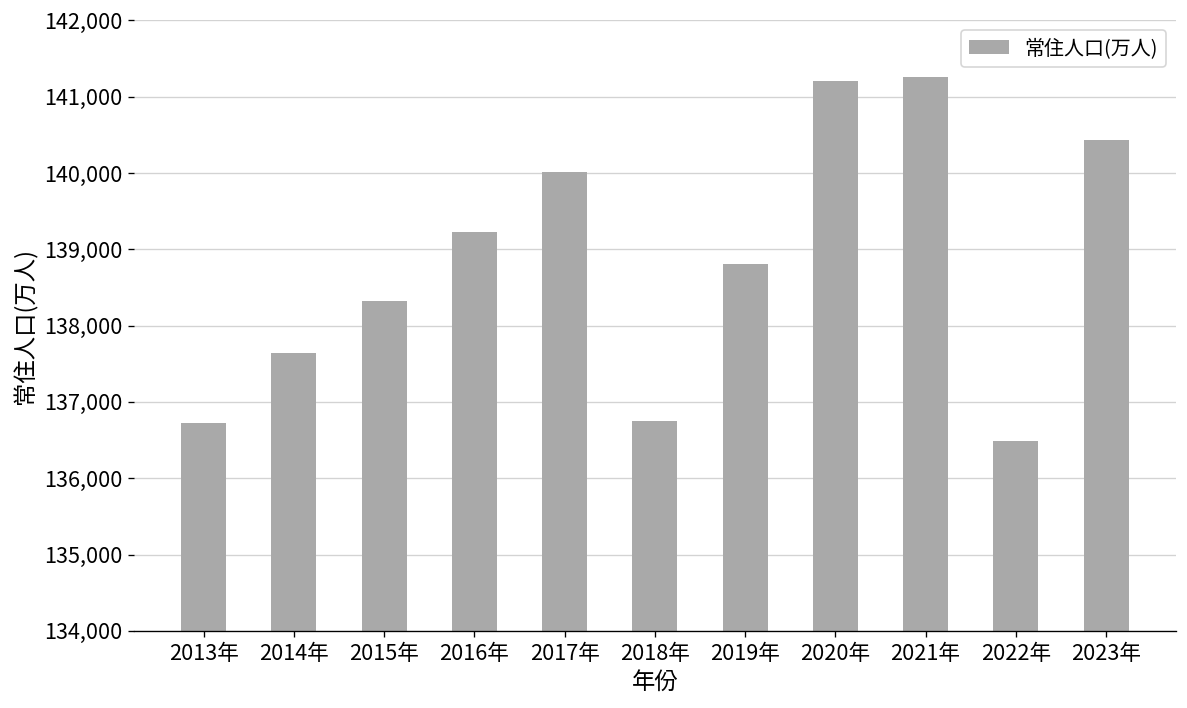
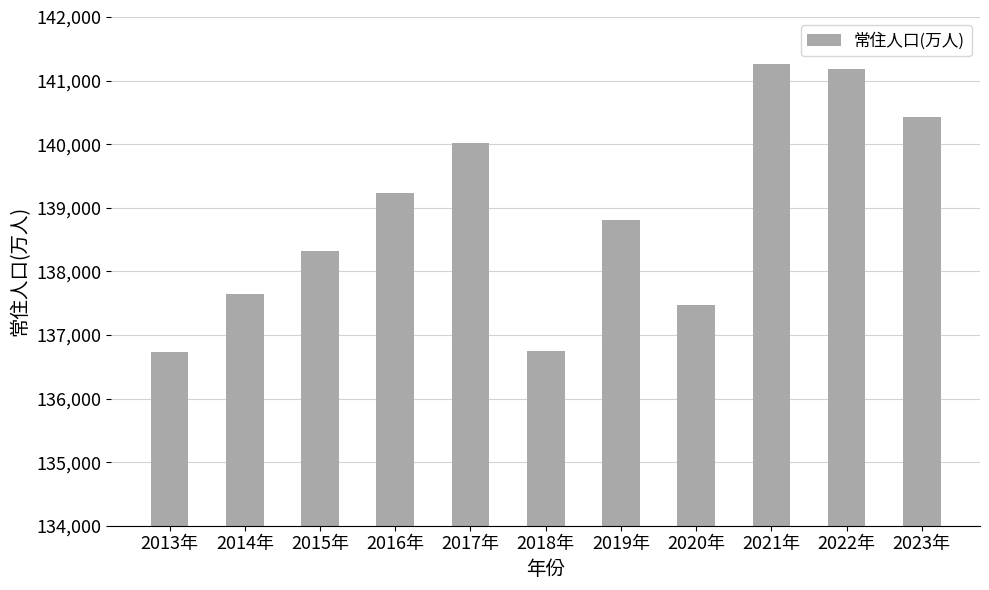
  {
    "2013年": "136,700",
    "2014年": "137,600",
    "2015年": "138,300",
    "2016年": "139,200",
    "2017年": "140,000",
    "2018年": "136,700",
    "2019年": "138,800",
-   "2020年": "141,200",
+   "2020年": "137,500",
    "2021年": "141,300",
-   "2022年": "136,500",
+   "2022年": "141,200",
    "2023年": "140,400"
  }
